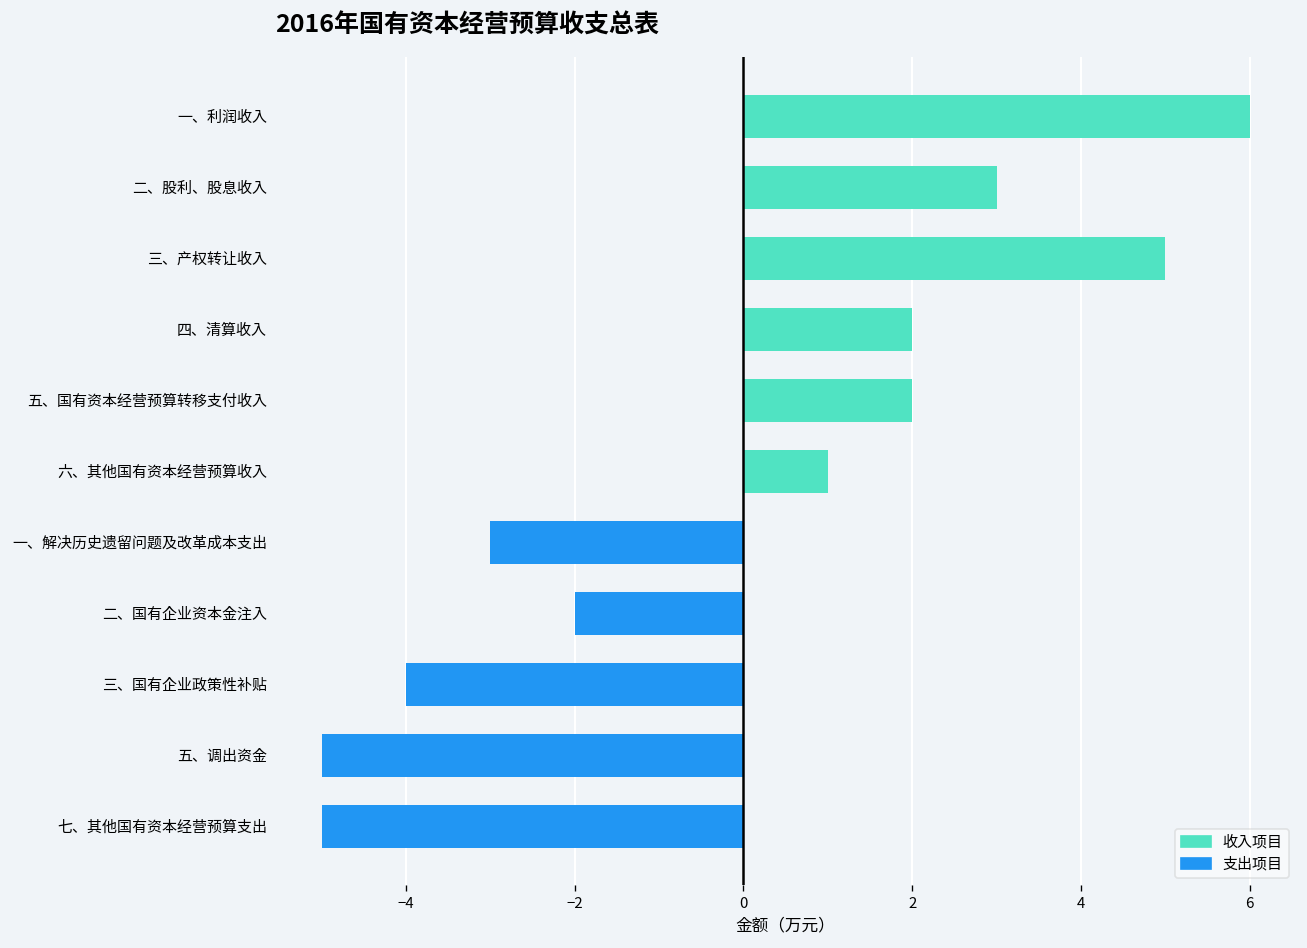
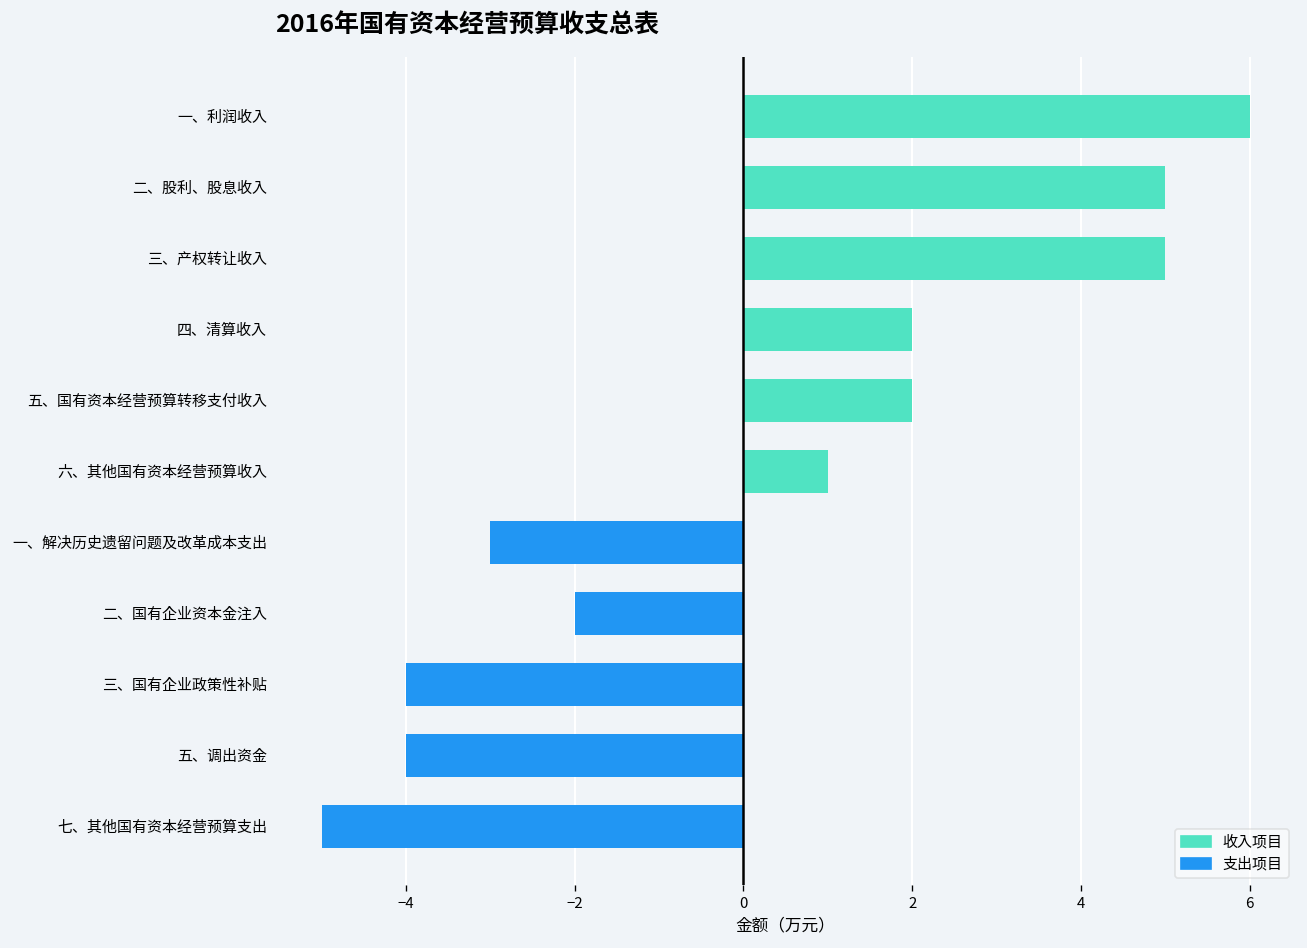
  {
    "一、利润收入": 6,
-   "二、股利、股息收入": 3,
+   "二、股利、股息收入": 5,
    "三、产权转让收入": 5,
    "四、清算收入": 2,
    "五、国有资本经营预算转移支付收入": 2,
    "六、其他国有资本经营预算收入": 1,
    "一、解决历史遗留问题及改革成本支出": -3,
    "二、国有企业资本金注入": -2,
    "三、国有企业政策性补贴": -4,
-   "五、调出资金": -5,
+   "五、调出资金": -4,
    "七、其他国有资本经营预算支出": -5
  }
